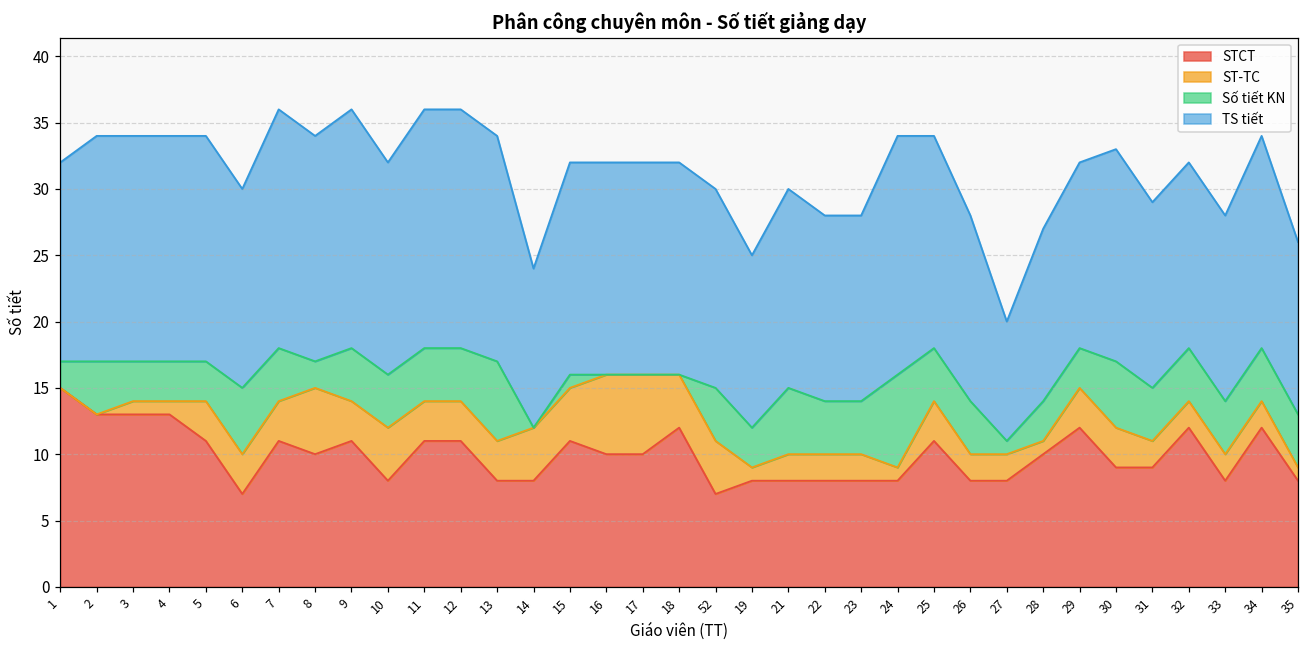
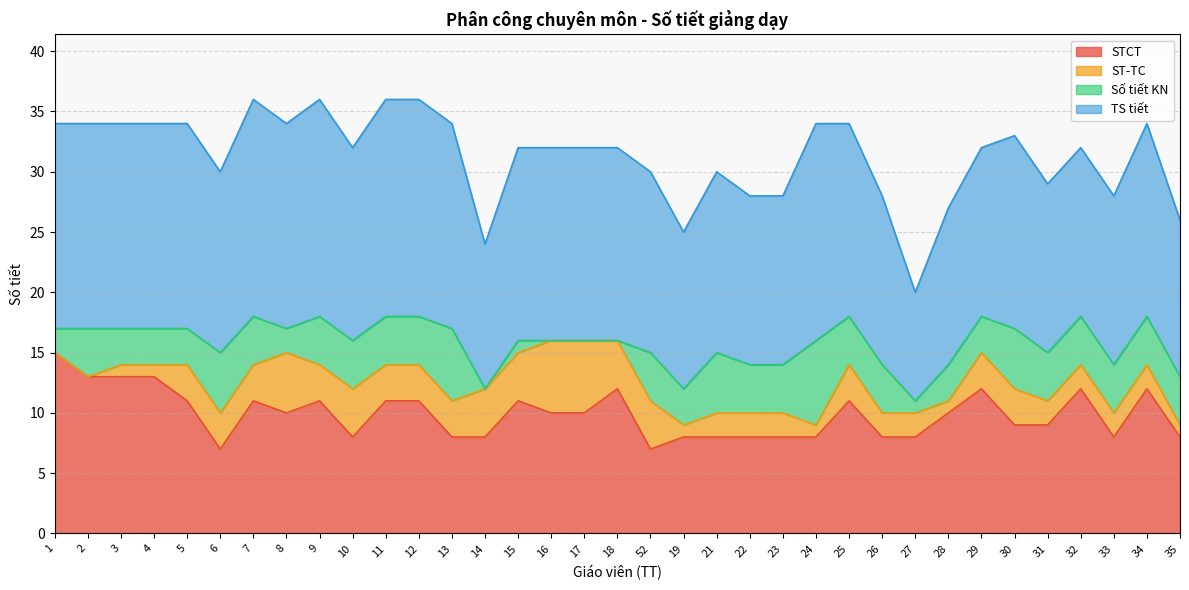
  {
    "STCT": {
      "3": 13,
      "4": 13,
      "5": 11,
      "6": 7,
      "7": 11,
      "8": 10,
      "9": 11,
      "10": 8,
      "11": 11,
      "12": 11,
      "13": 8,
      "14": 8,
      "15": 11,
      "16": 10,
      "17": 10,
      "18": 12,
      "52": 7,
      "19": 8,
      "21": 8,
      "22": 8,
      "23": 8,
      "24": 8,
      "25": 11,
      "26": 8,
      "27": 8,
      "28": 10,
      "29": 12,
      "30": 9,
      "31": 9,
      "32": 12,
      "33": 8,
      "34": 12,
      "35": 8
    },
    "ST-TC": {
      "3": 14,
      "4": 14,
      "5": 14,
      "6": 10,
      "7": 14,
      "8": 15,
      "9": 14,
      "10": 12,
      "11": 14,
      "12": 14,
      "13": 11,
      "15": 15,
      "52": 11,
      "19": 9,
      "21": 10,
      "22": 10,
      "23": 10,
      "24": 9,
      "25": 14,
      "26": 10,
      "27": 10,
      "28": 11,
      "29": 15,
      "30": 12,
      "31": 11,
      "32": 14,
      "33": 10,
      "34": 14,
      "35": 9
    },
    "Số tiết KN": {
      "1": 17,
      "2": 17,
      "3": 17,
      "4": 17,
      "5": 17,
      "6": 15,
      "7": 18,
      "8": 17,
      "9": 18,
      "10": 16,
      "11": 18,
      "12": 18,
      "13": 17,
      "15": 16,
      "52": 15,
      "19": 12,
      "21": 15,
      "22": 14,
      "23": 14,
      "24": 16,
      "25": 18,
      "26": 14,
      "27": 11,
      "28": 14,
      "29": 18,
      "30": 17,
      "31": 15,
      "32": 18,
      "33": 14,
      "34": 18,
      "35": 13
    },
    "TS tiết": {
-     "1": 15,
+     "1": 17,
      "2": 17,
      "3": 17,
      "4": 17,
      "5": 17,
      "6": 15,
      "7": 18,
      "8": 17,
      "9": 18,
      "10": 16,
      "11": 18,
      "12": 18,
      "13": 17,
      "14": 12,
      "15": 16,
      "16": 16,
      "17": 16,
      "18": 16,
      "52": 15,
      "19": 13,
      "21": 15,
      "22": 14,
      "23": 14,
      "24": 18,
      "25": 16,
      "26": 14,
      "27": 9,
      "28": 13,
      "29": 14,
      "30": 16,
      "31": 14,
      "32": 14,
      "33": 14,
      "34": 16,
      "35": 13
    }
  }
